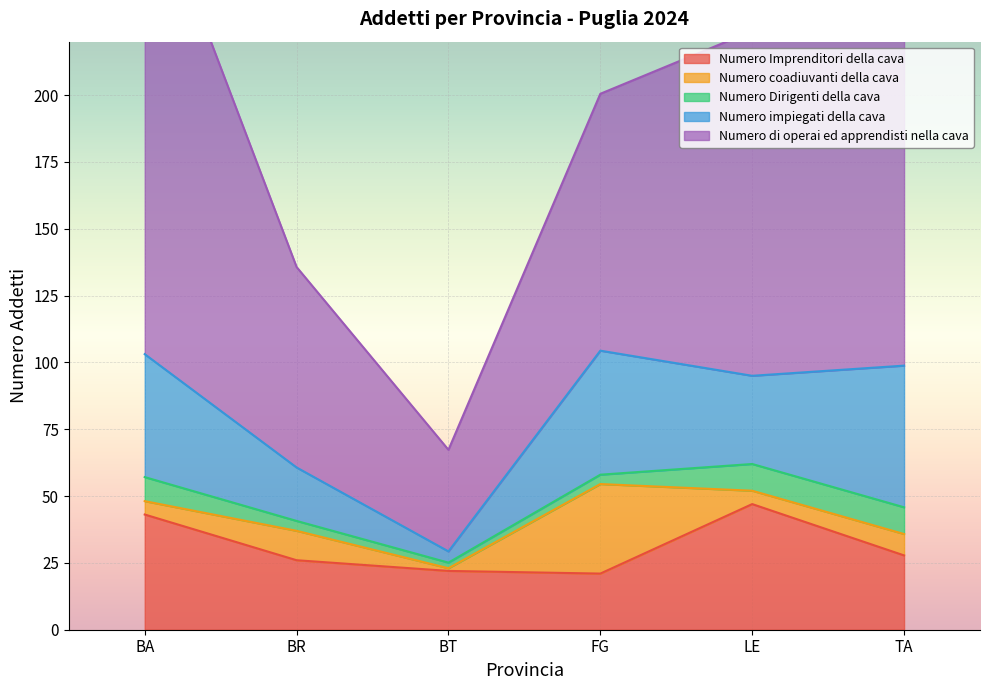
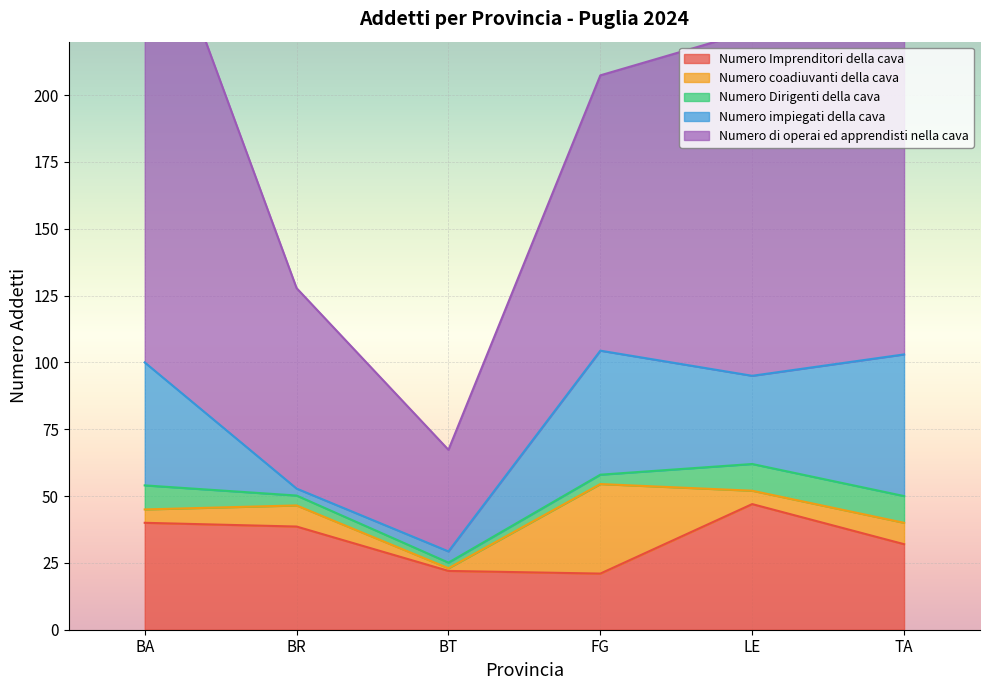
  {
    "Numero Imprenditori della cava": {
-     "BA": 43,
-     "BR": 26,
+     "BA": 40,
+     "BR": 39,
      "BT": 22,
      "FG": 21,
      "LE": 47,
-     "TA": 28
+     "TA": 32
    },
    "Numero coadiuvanti della cava": {
      "BA": 5,
-     "BR": 11,
+     "BR": 8,
      "BT": 1,
      "FG": 34,
      "LE": 5,
      "TA": 8
    },
    "Numero Dirigenti della cava": {
      "BA": 9,
      "BR": 4,
      "BT": 2,
      "FG": 4,
      "LE": 10,
      "TA": 10
    },
    "Numero impiegati della cava": {
      "BA": 46,
-     "BR": 20,
+     "BR": 3,
      "BT": 4,
      "FG": 46,
      "LE": 33,
      "TA": 53
    },
    "Numero di operai ed apprendisti nella cava": {
      "BR": 75,
      "BT": 38,
-     "FG": 96
+     "FG": 103
    }
  }
